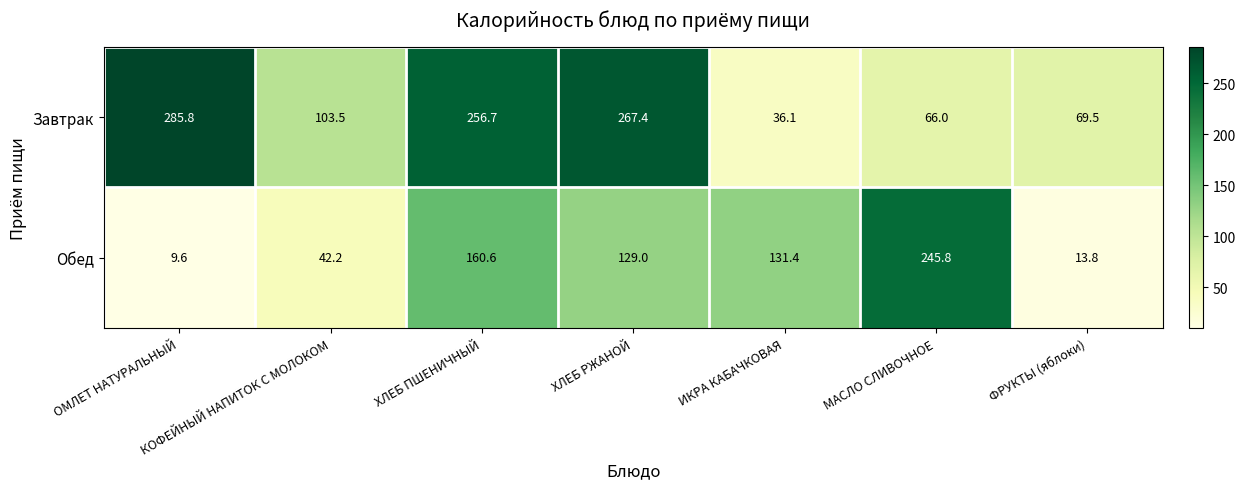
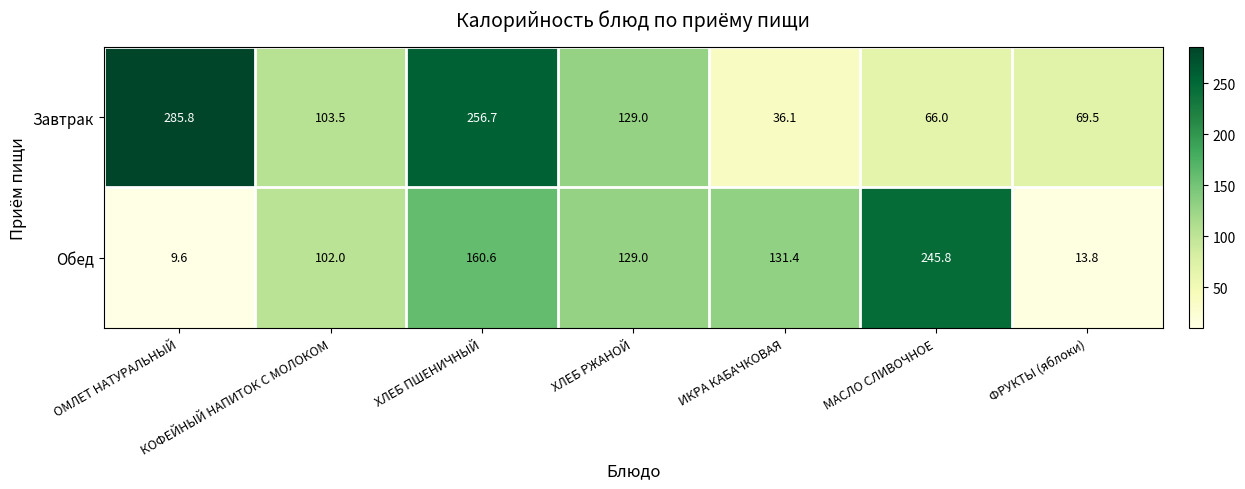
  {
    "Завтрак": {
      "ОМЛЕТ НАТУРАЛЬНЫЙ": 285.8,
      "КОФЕЙНЫЙ НАПИТОК С МОЛОКОМ": 103.5,
      "ХЛЕБ ПШЕНИЧНЫЙ": 256.7,
-     "ХЛЕБ РЖАНОЙ": 267.4,
+     "ХЛЕБ РЖАНОЙ": 129.0,
      "ИКРА КАБАЧКОВАЯ": 36.1,
      "МАСЛО СЛИВОЧНОЕ": 66.0,
      "ФРУКТЫ (яблоки)": 69.5
    },
    "Обед": {
      "ОМЛЕТ НАТУРАЛЬНЫЙ": 9.6,
-     "КОФЕЙНЫЙ НАПИТОК С МОЛОКОМ": 42.2,
+     "КОФЕЙНЫЙ НАПИТОК С МОЛОКОМ": 102.0,
      "ХЛЕБ ПШЕНИЧНЫЙ": 160.6,
      "ХЛЕБ РЖАНОЙ": 129.0,
      "ИКРА КАБАЧКОВАЯ": 131.4,
      "МАСЛО СЛИВОЧНОЕ": 245.8,
      "ФРУКТЫ (яблоки)": 13.8
    }
  }
